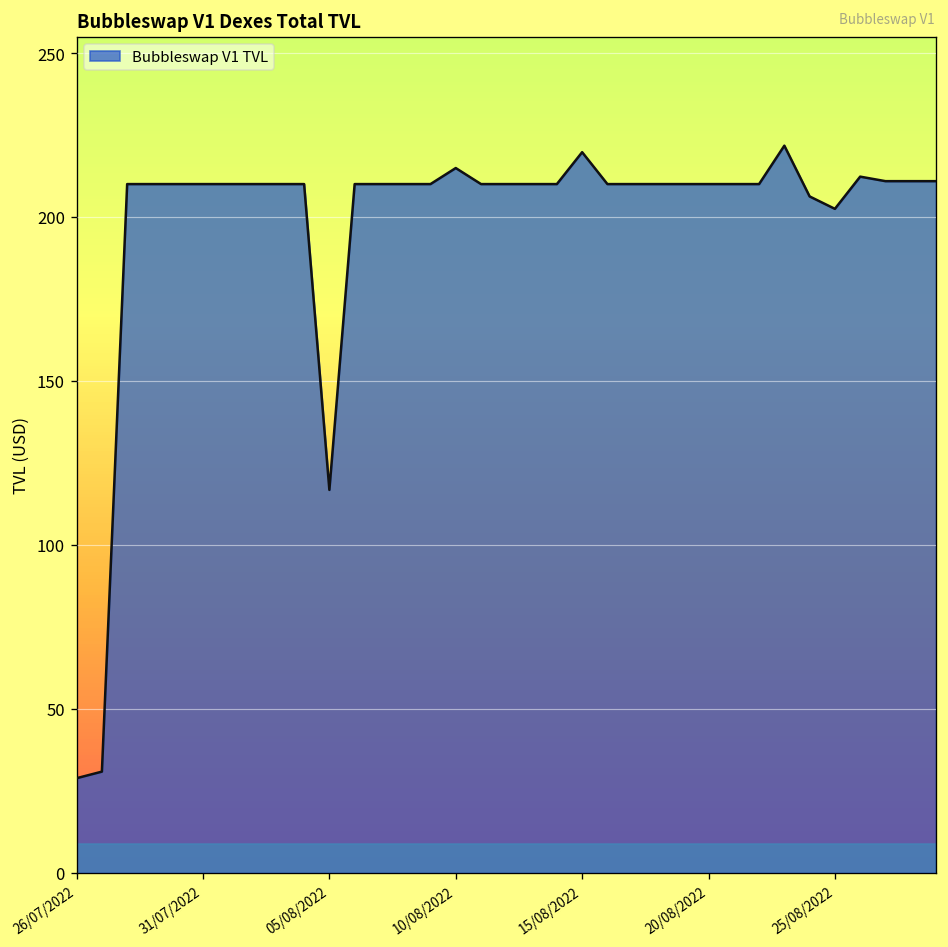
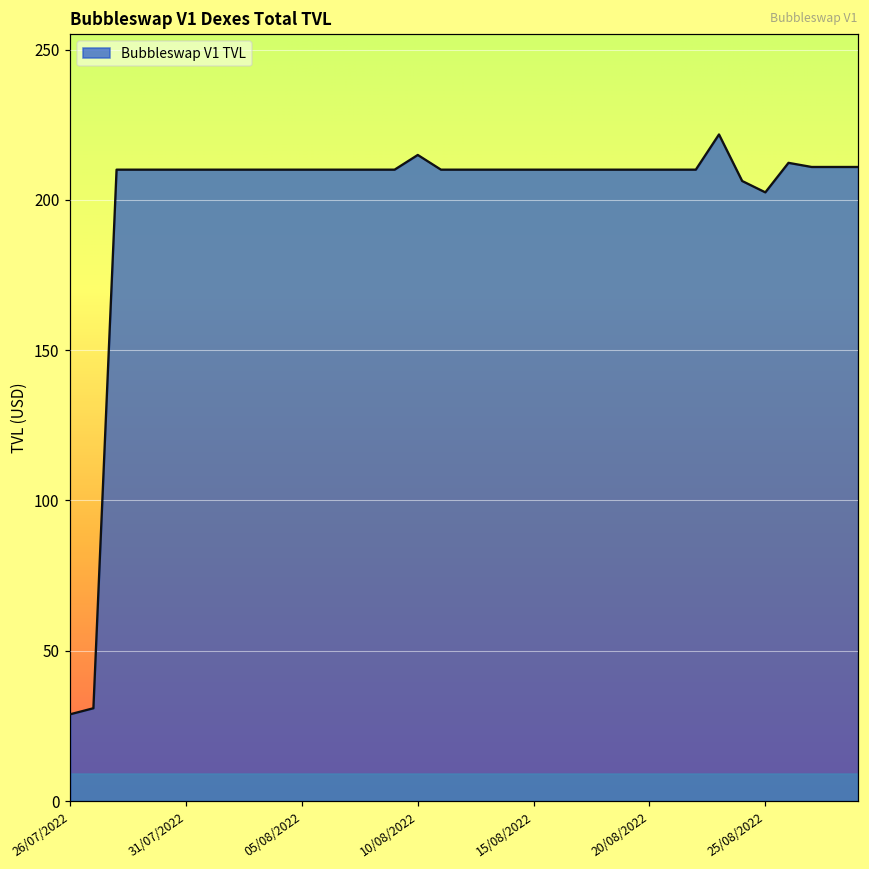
  {
    "26/07/2022": 29,
    "31/07/2022": 210,
-   "05/08/2022": 117,
+   "05/08/2022": 210,
    "10/08/2022": 215,
-   "15/08/2022": 220,
+   "15/08/2022": 210,
    "20/08/2022": 210,
    "25/08/2022": 202
  }
